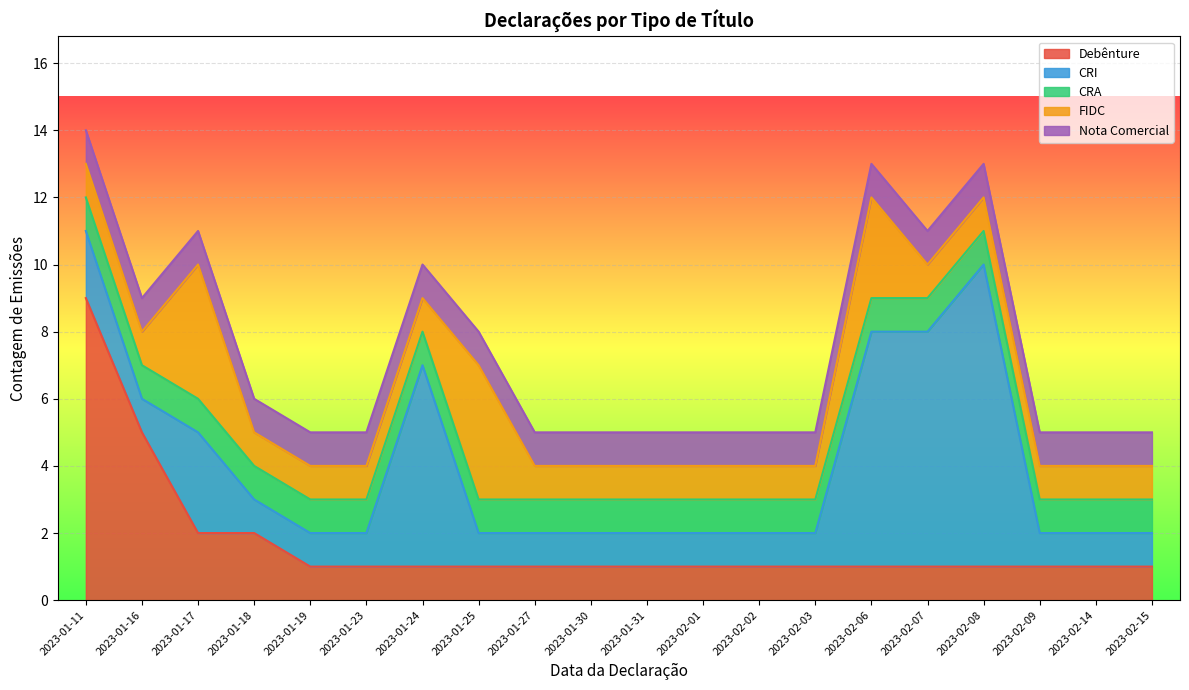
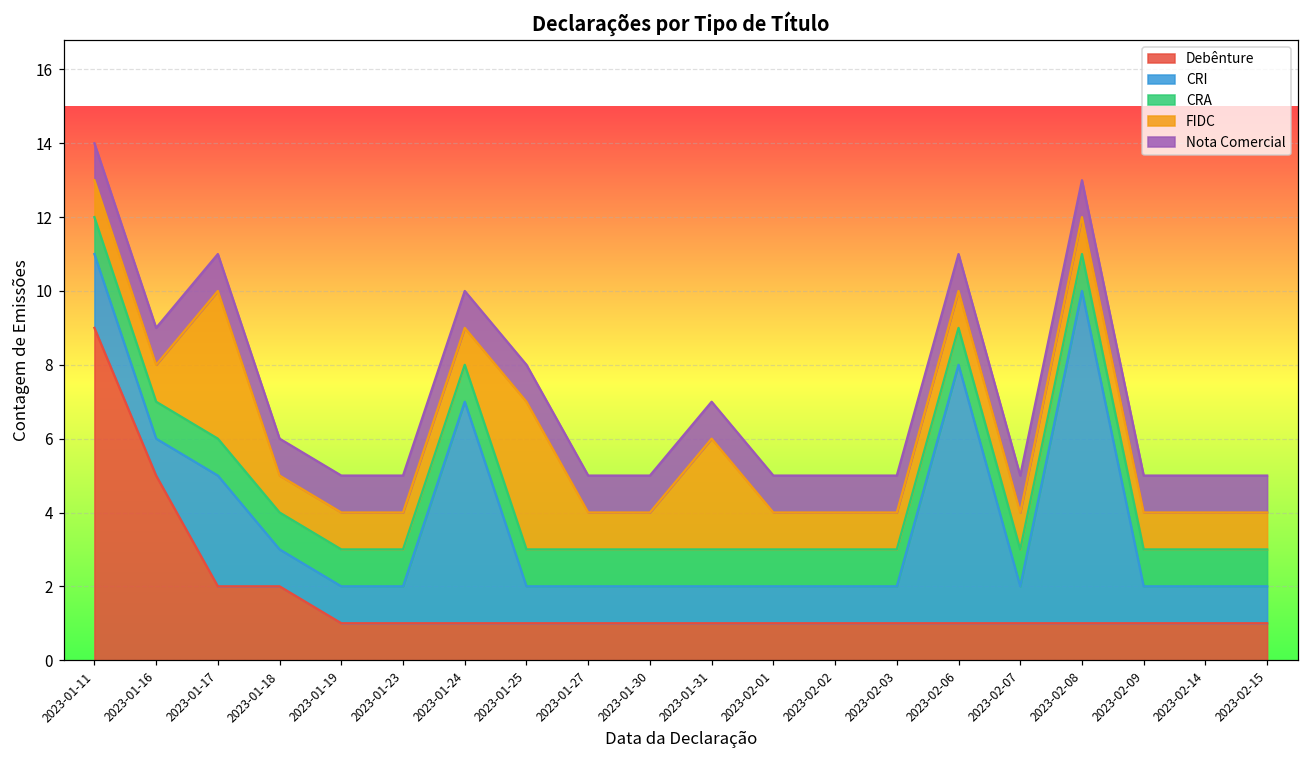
  {
    "Debênture": {
      "2023-01-11": 9,
      "2023-01-16": 5,
      "2023-01-17": 2,
      "2023-01-18": 2,
      "2023-01-19": 1,
      "2023-01-23": 1,
      "2023-01-24": 1,
      "2023-01-25": 1,
      "2023-01-27": 1,
      "2023-01-30": 1,
      "2023-01-31": 1,
      "2023-02-01": 1,
      "2023-02-02": 1,
      "2023-02-03": 1,
      "2023-02-06": 1,
      "2023-02-07": 1,
      "2023-02-08": 1,
      "2023-02-09": 1,
      "2023-02-14": 1,
      "2023-02-15": 1
    },
    "CRI": {
      "2023-01-11": 2,
      "2023-01-16": 1,
      "2023-01-17": 3,
      "2023-01-18": 1,
      "2023-01-19": 1,
      "2023-01-23": 1,
      "2023-01-24": 6,
      "2023-01-25": 1,
      "2023-01-27": 1,
      "2023-01-30": 1,
      "2023-01-31": 1,
      "2023-02-01": 1,
      "2023-02-02": 1,
      "2023-02-03": 1,
      "2023-02-06": 7,
-     "2023-02-07": 7,
+     "2023-02-07": 1,
      "2023-02-08": 9,
      "2023-02-09": 1,
      "2023-02-14": 1,
      "2023-02-15": 1
    },
    "CRA": {
      "2023-01-11": 1,
      "2023-01-16": 1,
      "2023-01-17": 1,
      "2023-01-18": 1,
      "2023-01-19": 1,
      "2023-01-23": 1,
      "2023-01-24": 1,
      "2023-01-25": 1,
      "2023-01-27": 1,
      "2023-01-30": 1,
      "2023-01-31": 1,
      "2023-02-01": 1,
      "2023-02-02": 1,
      "2023-02-03": 1,
      "2023-02-06": 1,
      "2023-02-07": 1,
      "2023-02-08": 1,
      "2023-02-09": 1,
      "2023-02-14": 1,
      "2023-02-15": 1
    },
    "FIDC": {
      "2023-01-11": 1,
      "2023-01-16": 1,
      "2023-01-17": 4,
      "2023-01-18": 1,
      "2023-01-19": 1,
      "2023-01-23": 1,
      "2023-01-24": 1,
      "2023-01-25": 4,
      "2023-01-27": 1,
      "2023-01-30": 1,
-     "2023-01-31": 1,
+     "2023-01-31": 3,
      "2023-02-01": 1,
      "2023-02-02": 1,
      "2023-02-03": 1,
-     "2023-02-06": 3,
+     "2023-02-06": 1,
      "2023-02-07": 1,
      "2023-02-08": 1,
      "2023-02-09": 1,
      "2023-02-14": 1,
      "2023-02-15": 1
    },
    "Nota Comercial": {
      "2023-01-11": 1,
      "2023-01-16": 1,
      "2023-01-17": 1,
      "2023-01-18": 1,
      "2023-01-19": 1,
      "2023-01-23": 1,
      "2023-01-24": 1,
      "2023-01-25": 1,
      "2023-01-27": 1,
      "2023-01-30": 1,
      "2023-01-31": 1,
      "2023-02-01": 1,
      "2023-02-02": 1,
      "2023-02-03": 1,
      "2023-02-06": 1,
      "2023-02-07": 1,
      "2023-02-08": 1,
      "2023-02-09": 1,
      "2023-02-14": 1,
      "2023-02-15": 1
    }
  }
